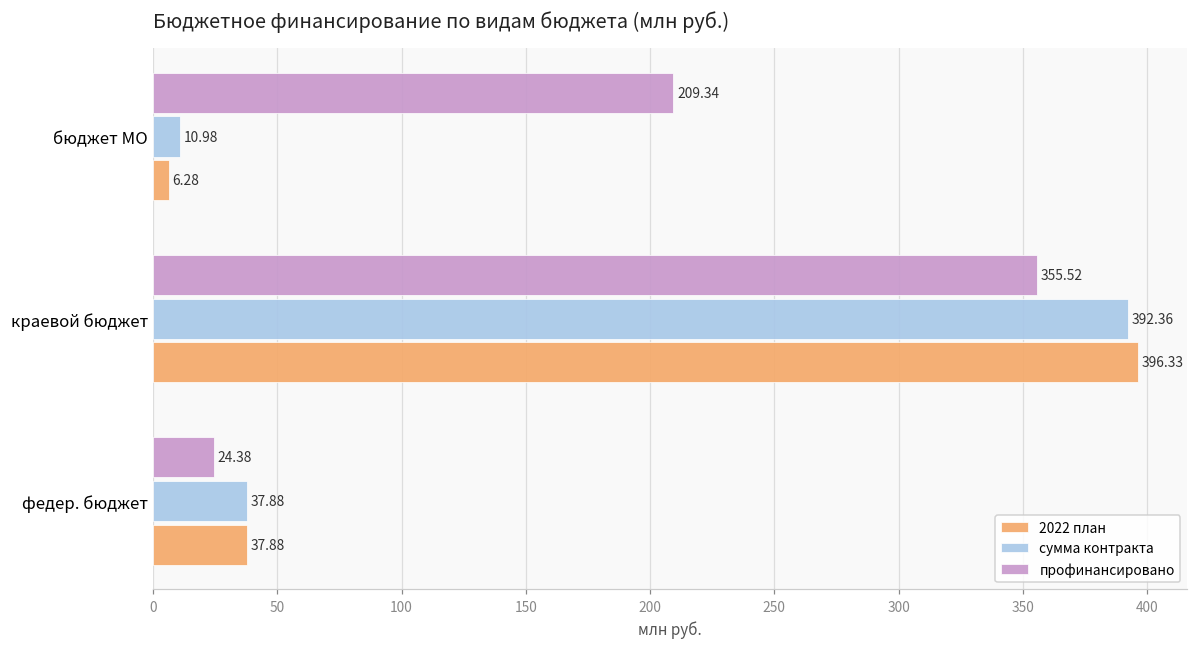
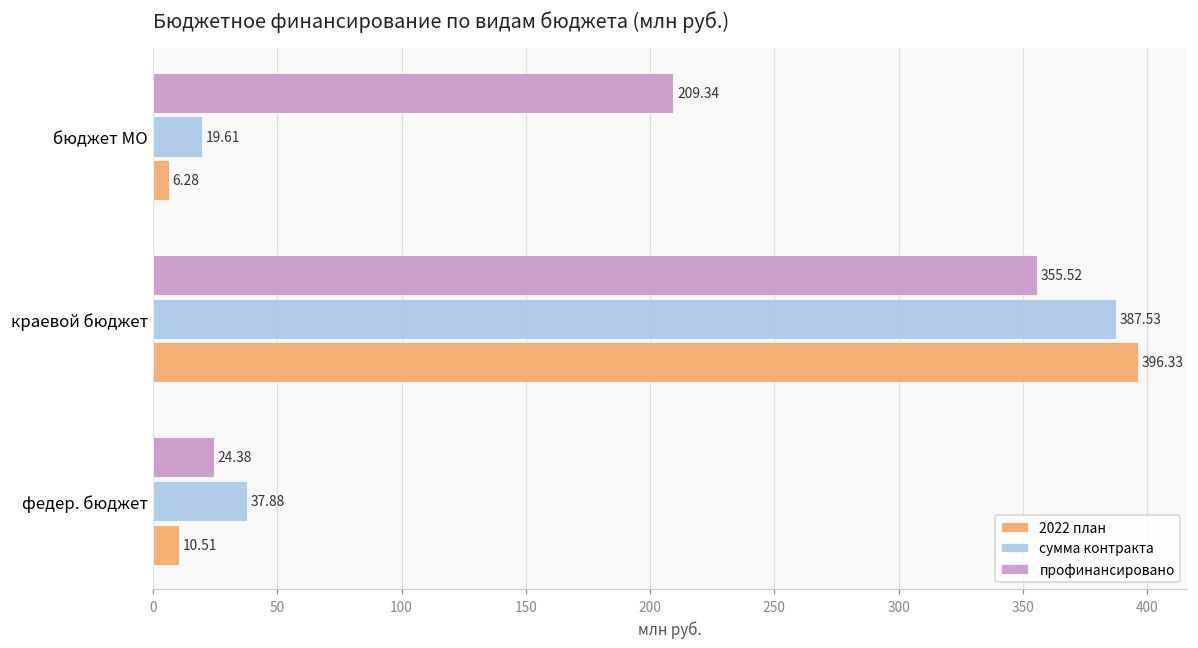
  {
    "2022 план": {
      "бюджет МО": 6.28,
      "краевой бюджет": 396.33,
-     "федер. бюджет": 37.88
+     "федер. бюджет": 10.51
    },
    "сумма контракта": {
-     "бюджет МО": 10.98,
-     "краевой бюджет": 392.36,
+     "бюджет МО": 19.61,
+     "краевой бюджет": 387.53,
      "федер. бюджет": 37.88
    },
    "профинансировано": {
      "бюджет МО": 209.34,
      "краевой бюджет": 355.52,
      "федер. бюджет": 24.38
    }
  }
